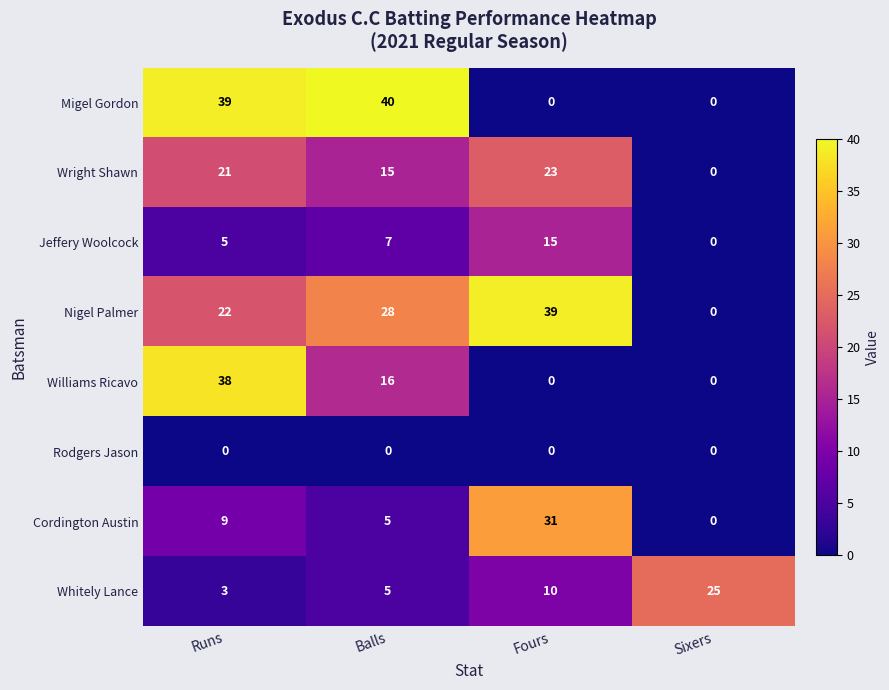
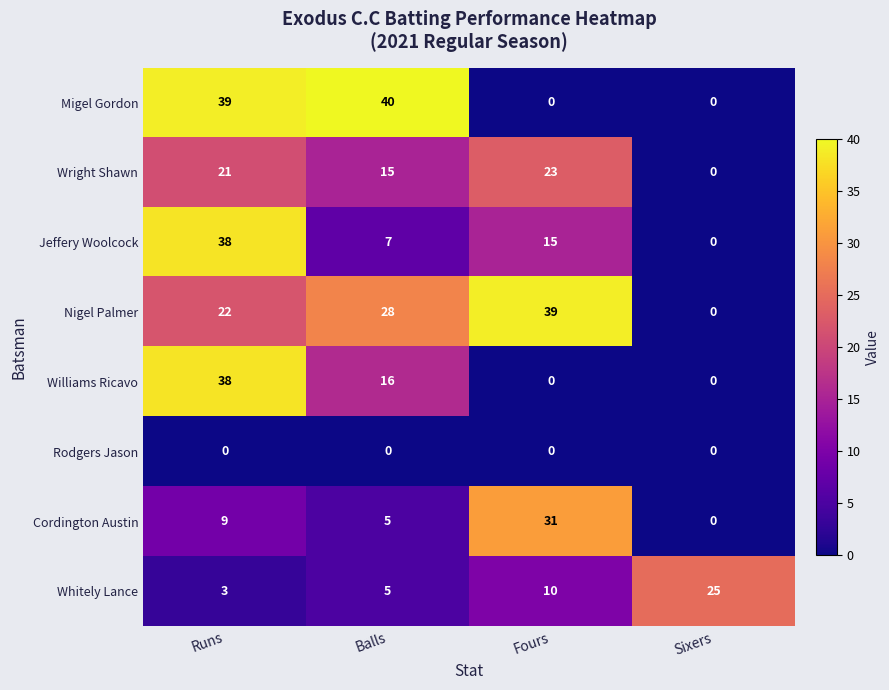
  {
    "Migel Gordon": {
      "Runs": 39,
      "Balls": 40,
      "Fours": 0,
      "Sixers": 0
    },
    "Wright Shawn": {
      "Runs": 21,
      "Balls": 15,
      "Fours": 23,
      "Sixers": 0
    },
    "Jeffery Woolcock": {
-     "Runs": 5,
+     "Runs": 38,
      "Balls": 7,
      "Fours": 15,
      "Sixers": 0
    },
    "Nigel Palmer": {
      "Runs": 22,
      "Balls": 28,
      "Fours": 39,
      "Sixers": 0
    },
    "Williams Ricavo": {
      "Runs": 38,
      "Balls": 16,
      "Fours": 0,
      "Sixers": 0
    },
    "Rodgers Jason": {
      "Runs": 0,
      "Balls": 0,
      "Fours": 0,
      "Sixers": 0
    },
    "Cordington Austin": {
      "Runs": 9,
      "Balls": 5,
      "Fours": 31,
      "Sixers": 0
    },
    "Whitely Lance": {
      "Runs": 3,
      "Balls": 5,
      "Fours": 10,
      "Sixers": 25
    }
  }
